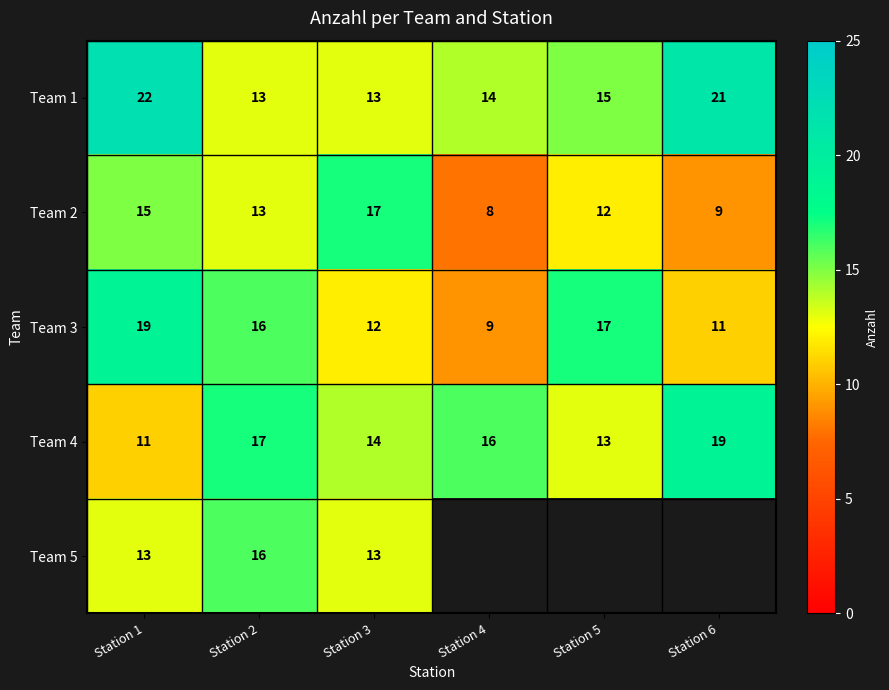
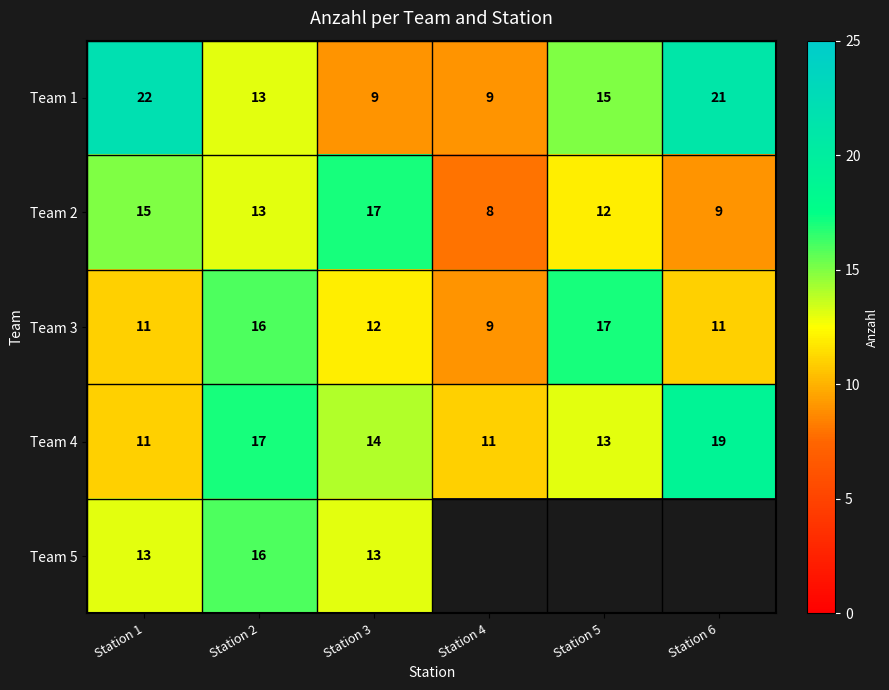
  {
    "Team 1": {
      "Station 1": 22,
      "Station 2": 13,
-     "Station 3": 13,
-     "Station 4": 14,
+     "Station 3": 9,
+     "Station 4": 9,
      "Station 5": 15,
      "Station 6": 21
    },
    "Team 2": {
      "Station 1": 15,
      "Station 2": 13,
      "Station 3": 17,
      "Station 4": 8,
      "Station 5": 12,
      "Station 6": 9
    },
    "Team 3": {
-     "Station 1": 19,
+     "Station 1": 11,
      "Station 2": 16,
      "Station 3": 12,
      "Station 4": 9,
      "Station 5": 17,
      "Station 6": 11
    },
    "Team 4": {
      "Station 1": 11,
      "Station 2": 17,
      "Station 3": 14,
-     "Station 4": 16,
+     "Station 4": 11,
      "Station 5": 13,
      "Station 6": 19
    },
    "Team 5": {
      "Station 1": 13,
      "Station 2": 16,
      "Station 3": 13
    }
  }
